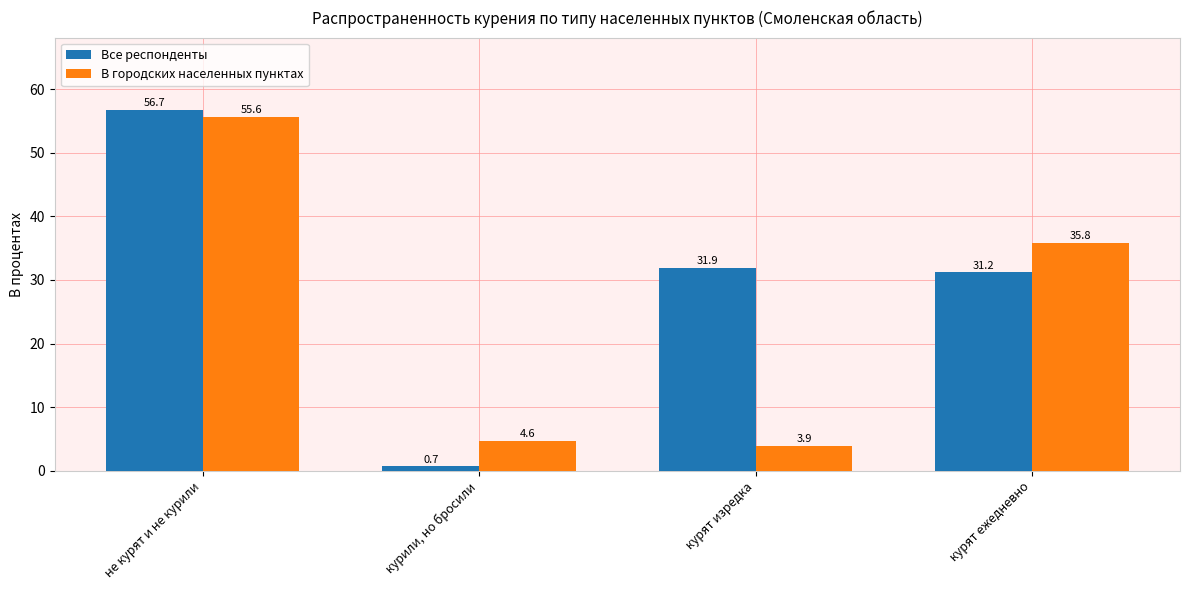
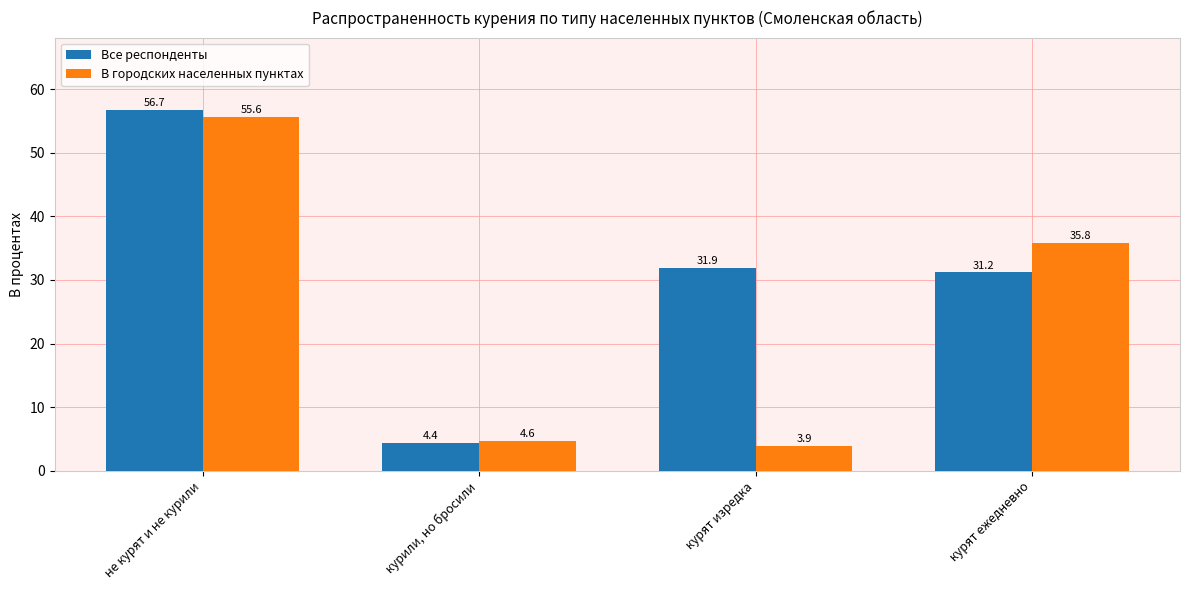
  {
    "Все респонденты": {
      "не курят и не курили": 56.7,
-     "курили, но бросили": 0.7,
+     "курили, но бросили": 4.4,
      "курят изредка": 31.9,
      "курят ежедневно": 31.2
    },
    "В городских населенных пунктах": {
      "не курят и не курили": 55.6,
      "курили, но бросили": 4.6,
      "курят изредка": 3.9,
      "курят ежедневно": 35.8
    }
  }
